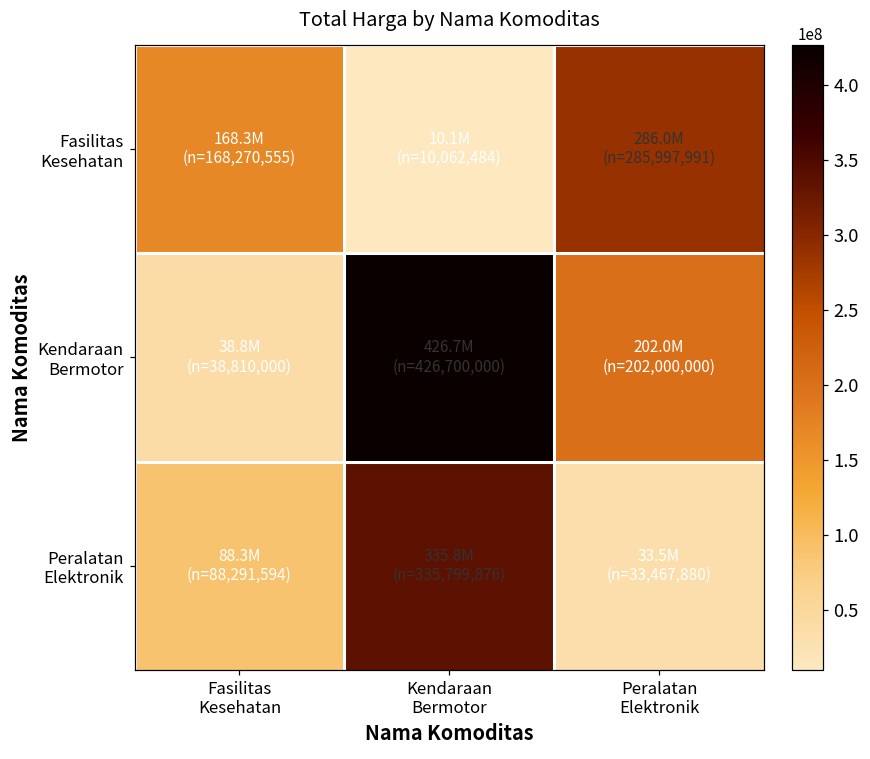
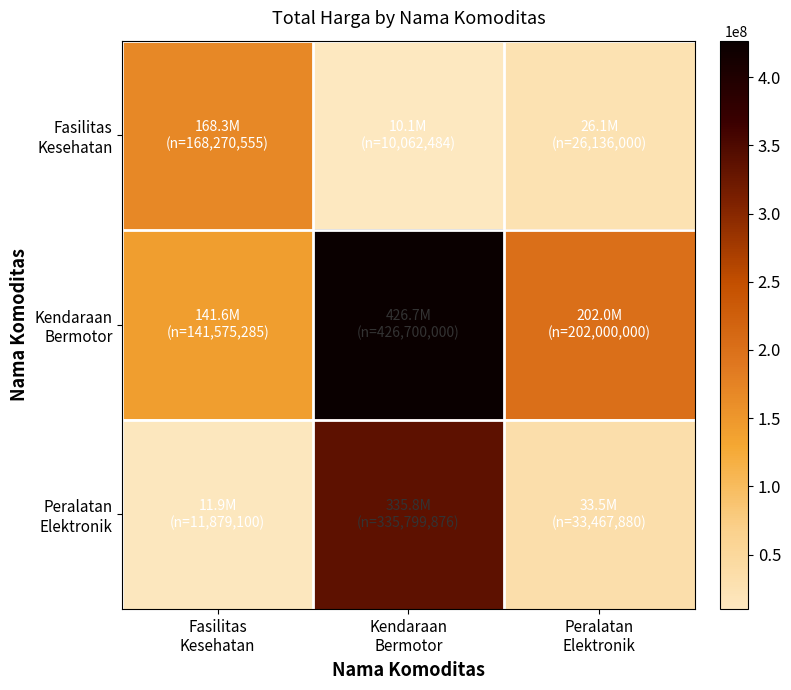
  {
    "Fasilitas Kesehatan": {
-     "Peralatan Elektronik": "286.0M (n=285,997,991)"
+     "Peralatan Elektronik": "26.1M (n=26,136,000)"
    },
    "Kendaraan Bermotor": {
-     "Fasilitas Kesehatan": "38.8M (n=38,810,000)"
+     "Fasilitas Kesehatan": "141.6M (n=141,575,285)"
    },
    "Peralatan Elektronik": {
-     "Fasilitas Kesehatan": "88.3M (n=88,291,594)"
+     "Fasilitas Kesehatan": "11.9M (n=11,879,100)"
    }
  }
